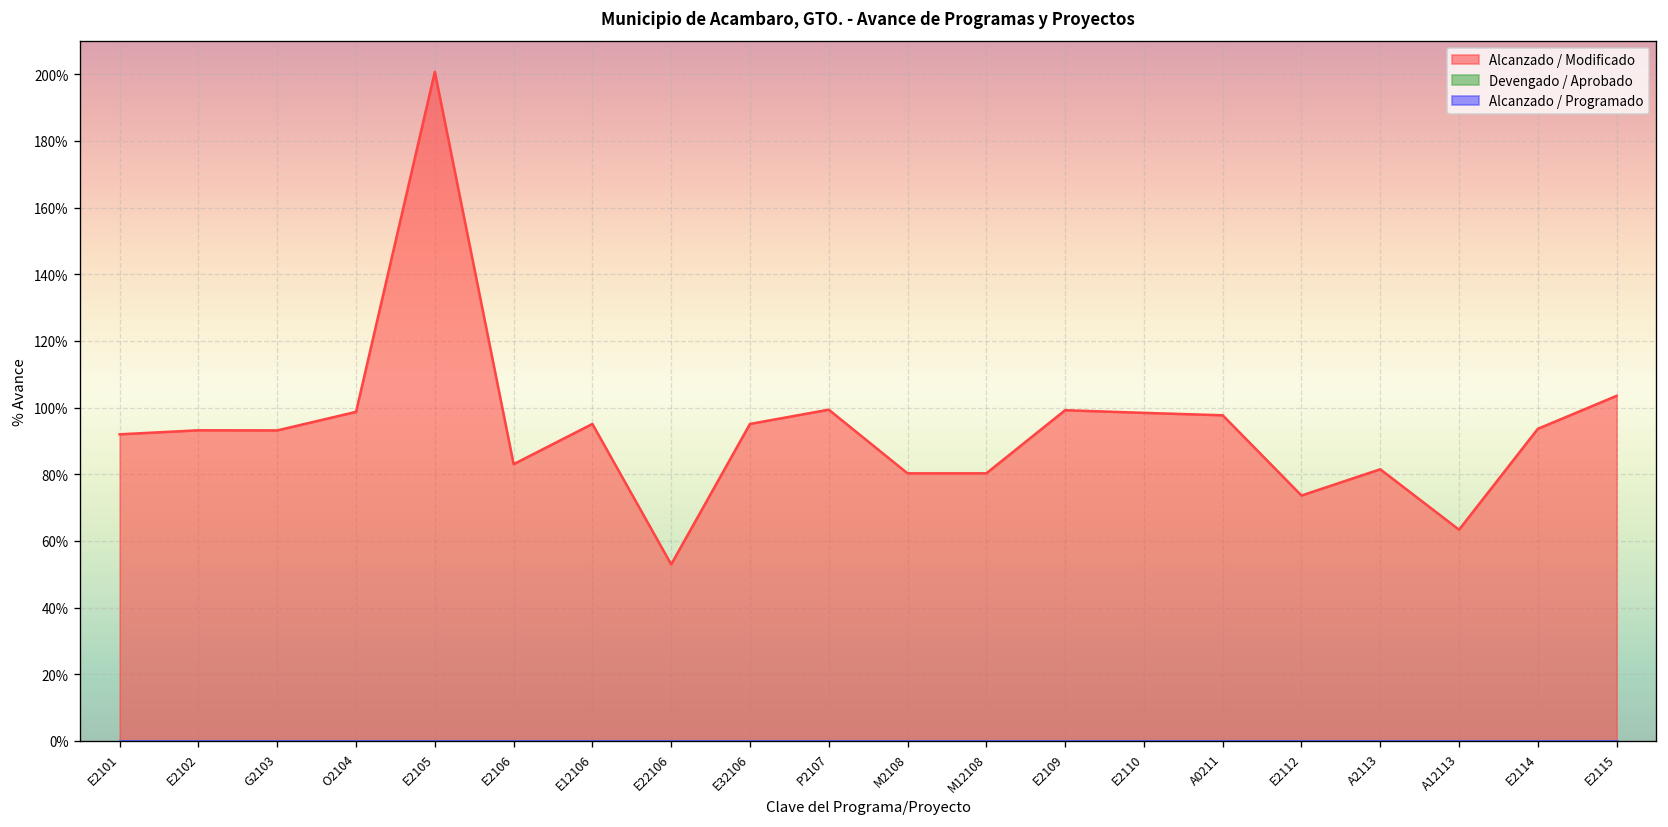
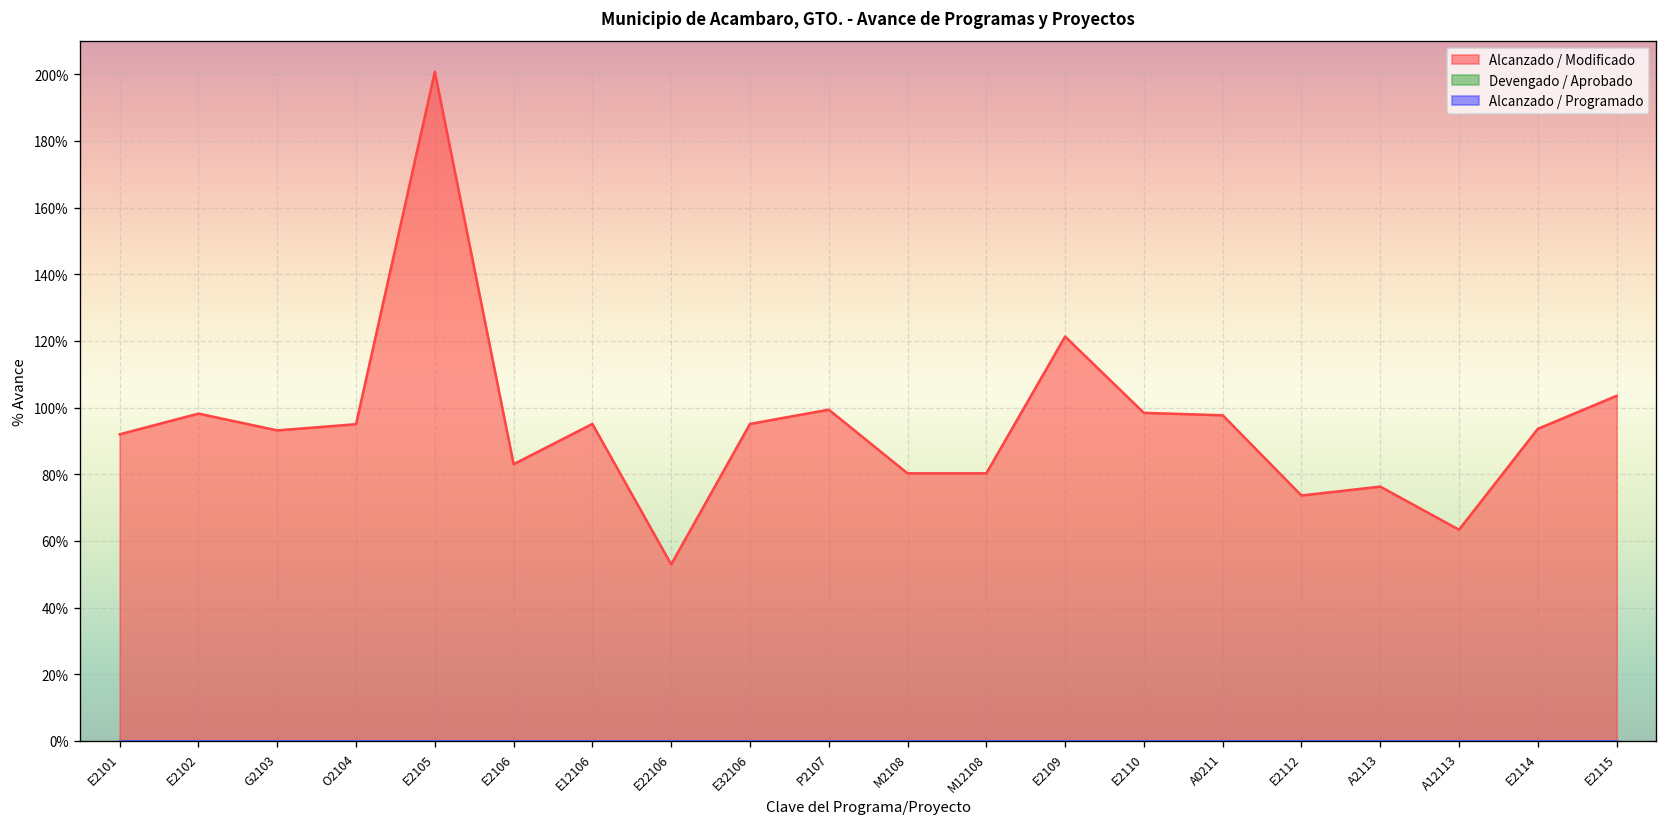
  {
    "Alcanzado / Modificado": {
      "E2101": "92%",
-     "E2102": "93%",
+     "E2102": "98%",
      "G2103": "93%",
-     "O2104": "99%",
+     "O2104": "95%",
      "E2105": "201%",
      "E2106": "83%",
      "E12106": "95%",
      "E22106": "53%",
      "E32106": "95%",
      "P2107": "99%",
      "M2108": "80%",
      "M12108": "80%",
-     "E2109": "99%",
+     "E2109": "121%",
      "E2110": "98%",
      "A0211": "98%",
      "E2112": "74%",
-     "A2113": "81%",
+     "A2113": "76%",
      "A12113": "63%",
      "E2114": "94%",
      "E2115": "104%"
    },
    "Alcanzado / Programado": {
      "E2101": "0%",
      "E2102": "0%",
      "G2103": "0%",
      "O2104": "0%",
      "E2105": "0%",
      "E2106": "0%",
      "E12106": "0%",
      "E22106": "0%",
      "E32106": "0%",
      "P2107": "0%",
      "M2108": "0%",
      "M12108": "0%",
      "E2109": "0%",
      "E2110": "0%",
      "A0211": "0%",
      "E2112": "0%",
      "A2113": "0%",
      "A12113": "0%",
      "E2114": "0%",
      "E2115": "0%"
    }
  }
